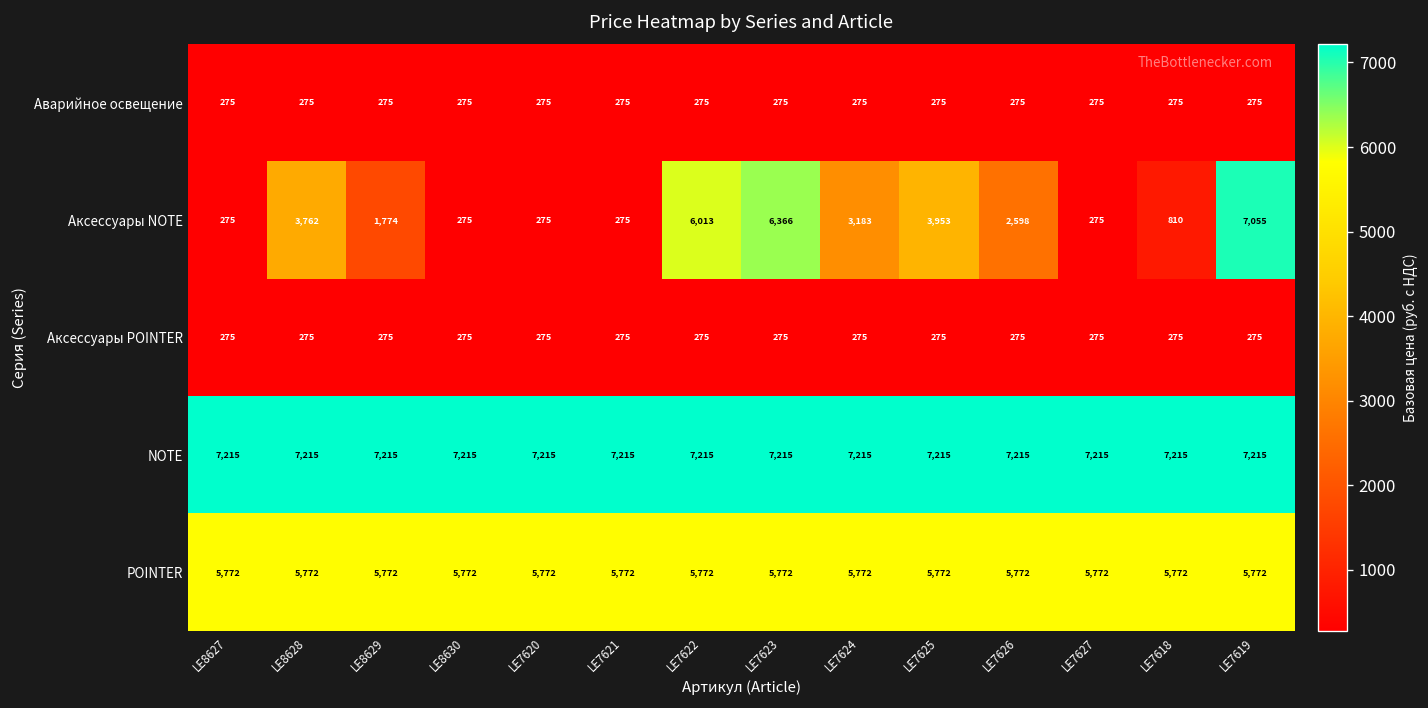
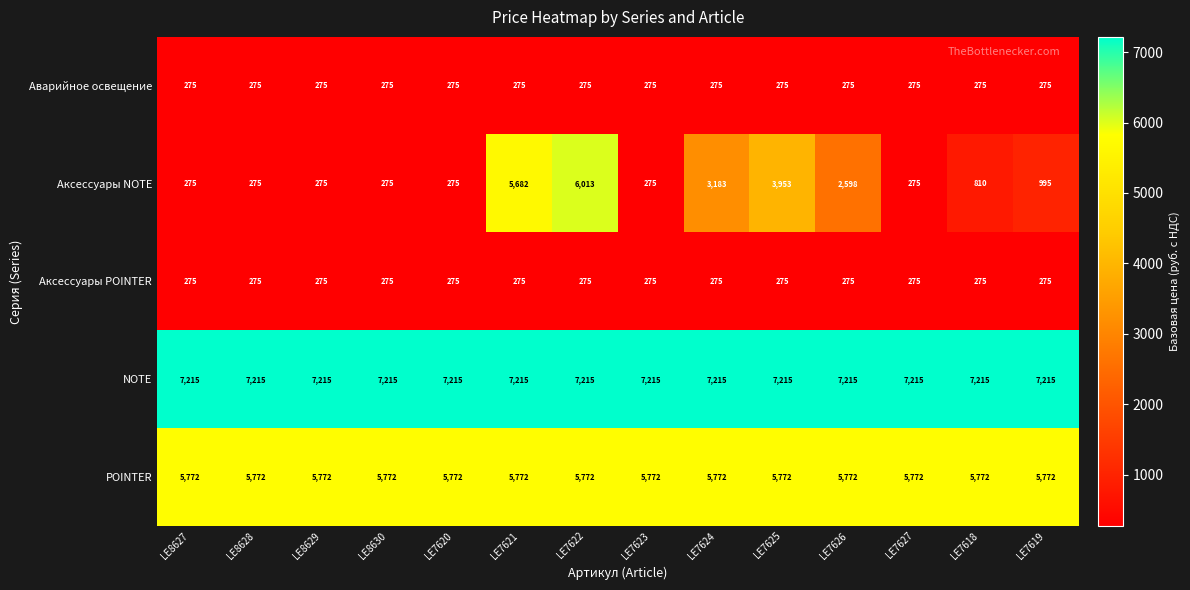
  {
    "Аварийное освещение": {
      "LE8627": "275",
      "LE8628": "275",
      "LE8629": "275",
      "LE8630": "275",
      "LE7620": "275",
      "LE7621": "275",
      "LE7622": "275",
      "LE7623": "275",
      "LE7624": "275",
      "LE7625": "275",
      "LE7626": "275",
      "LE7627": "275",
      "LE7619": "275"
    },
    "Аксессуары NOTE": {
      "LE8627": "275",
-     "LE8628": "3,762",
-     "LE8629": "1,774",
+     "LE8628": "275",
+     "LE8629": "275",
      "LE8630": "275",
      "LE7620": "275",
-     "LE7621": "275",
+     "LE7621": "5,682",
      "LE7622": "6,013",
-     "LE7623": "6,366",
+     "LE7623": "275",
      "LE7624": "3,183",
      "LE7625": "3,953",
      "LE7626": "2,598",
      "LE7627": "275",
      "LE7618": "810",
-     "LE7619": "7,055"
+     "LE7619": "995"
    },
    "Аксессуары POINTER": {
      "LE8627": "275",
      "LE8628": "275",
      "LE8629": "275",
      "LE8630": "275",
      "LE7620": "275",
      "LE7621": "275",
      "LE7622": "275",
      "LE7623": "275",
      "LE7624": "275",
      "LE7625": "275",
      "LE7626": "275",
      "LE7627": "275",
      "LE7618": "275",
      "LE7619": "275"
    },
    "NOTE": {
      "LE8627": "7,215",
      "LE8628": "7,215",
      "LE8629": "7,215",
      "LE8630": "7,215",
      "LE7620": "7,215",
      "LE7621": "7,215",
      "LE7622": "7,215",
      "LE7623": "7,215",
      "LE7624": "7,215",
      "LE7625": "7,215",
      "LE7626": "7,215",
      "LE7627": "7,215",
      "LE7618": "7,215",
      "LE7619": "7,215"
    },
    "POINTER": {
      "LE8627": "5,772",
      "LE8628": "5,772",
      "LE8629": "5,772",
      "LE8630": "5,772",
      "LE7620": "5,772",
      "LE7621": "5,772",
      "LE7622": "5,772",
      "LE7623": "5,772",
      "LE7624": "5,772",
      "LE7625": "5,772",
      "LE7626": "5,772",
      "LE7627": "5,772",
      "LE7618": "5,772",
      "LE7619": "5,772"
    }
  }
